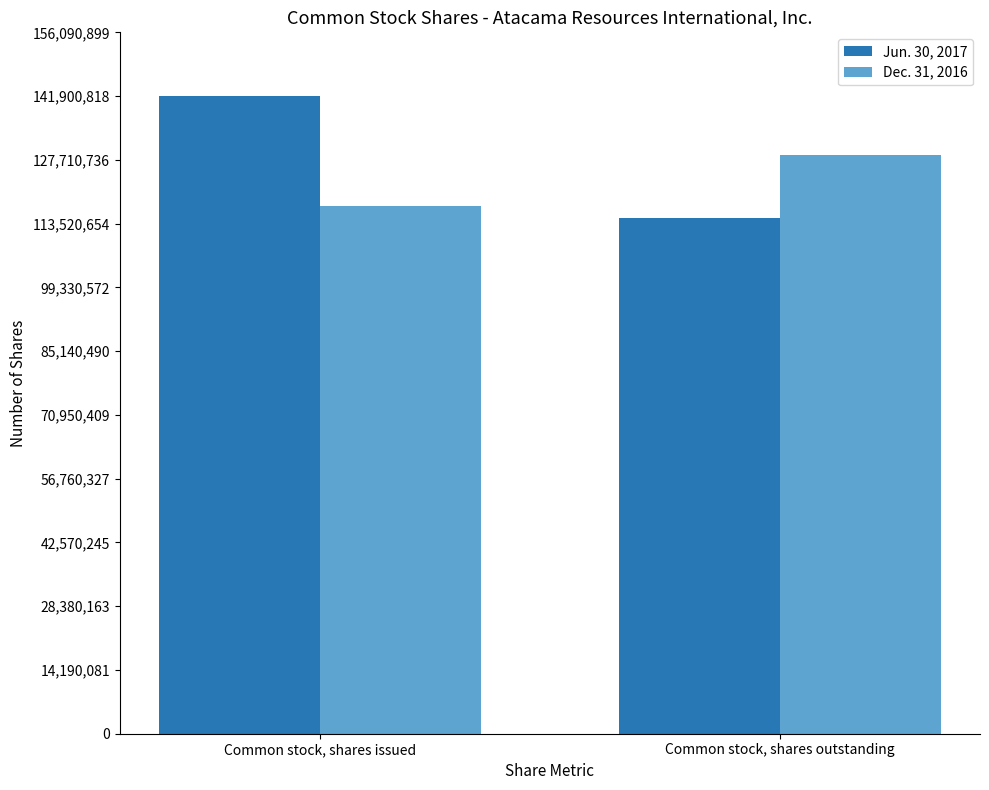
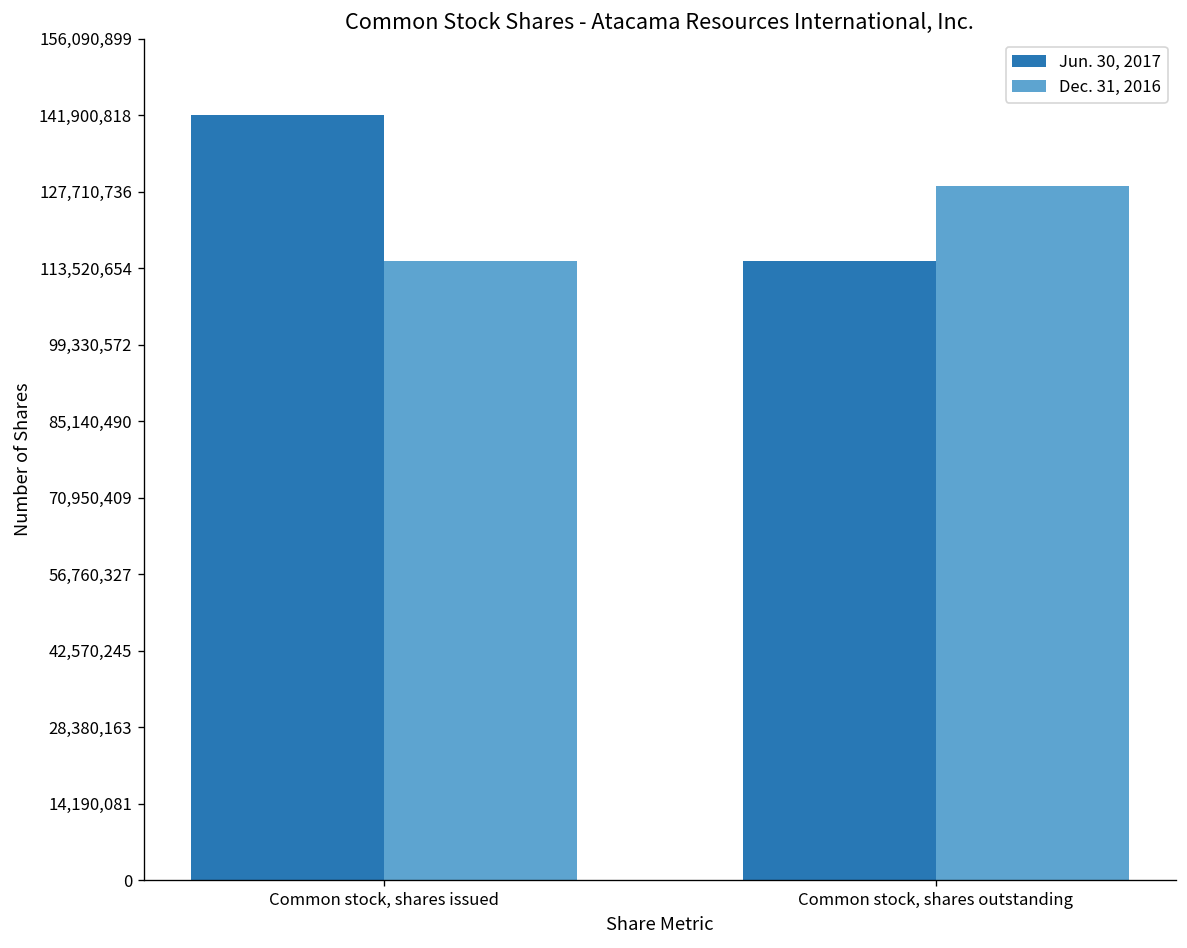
  {
    "Jun. 30, 2017": {
      "Common stock, shares issued": "142,000,000",
      "Common stock, shares outstanding": "115,000,000"
    },
    "Dec. 31, 2016": {
-     "Common stock, shares issued": "117,000,000",
+     "Common stock, shares issued": "115,000,000",
      "Common stock, shares outstanding": "129,000,000"
    }
  }
